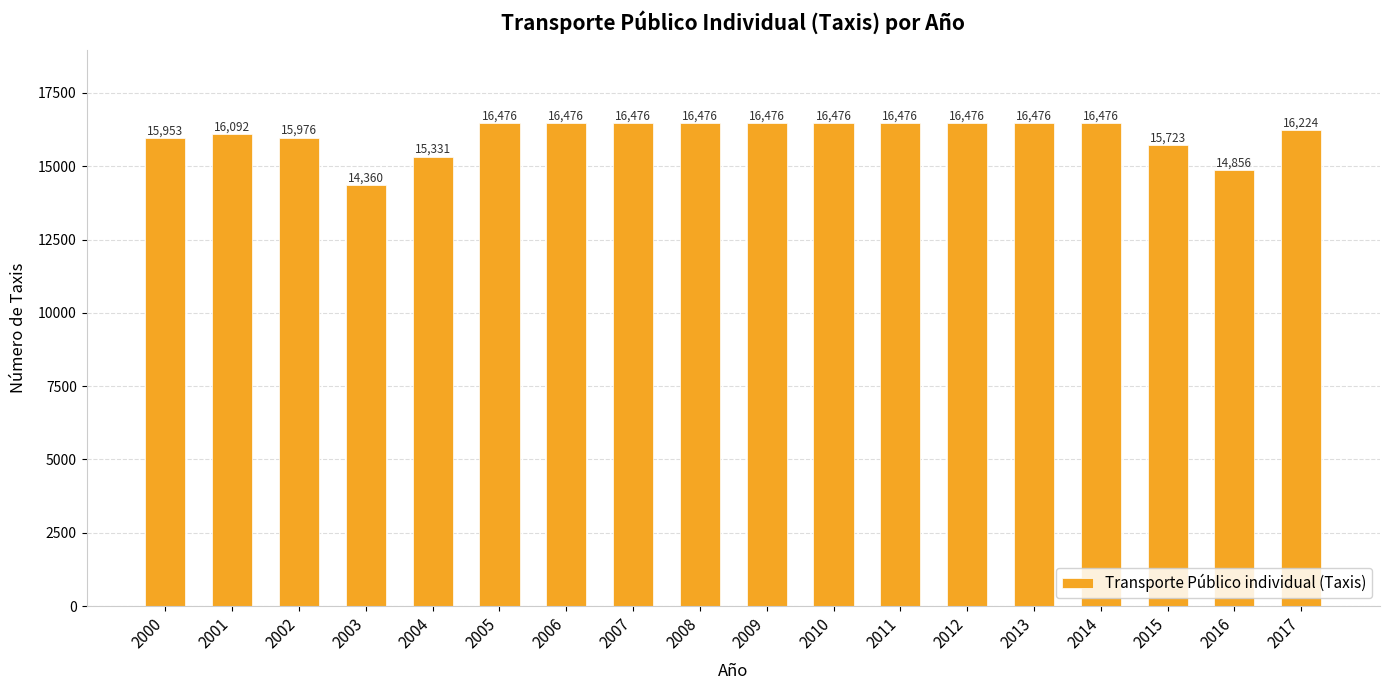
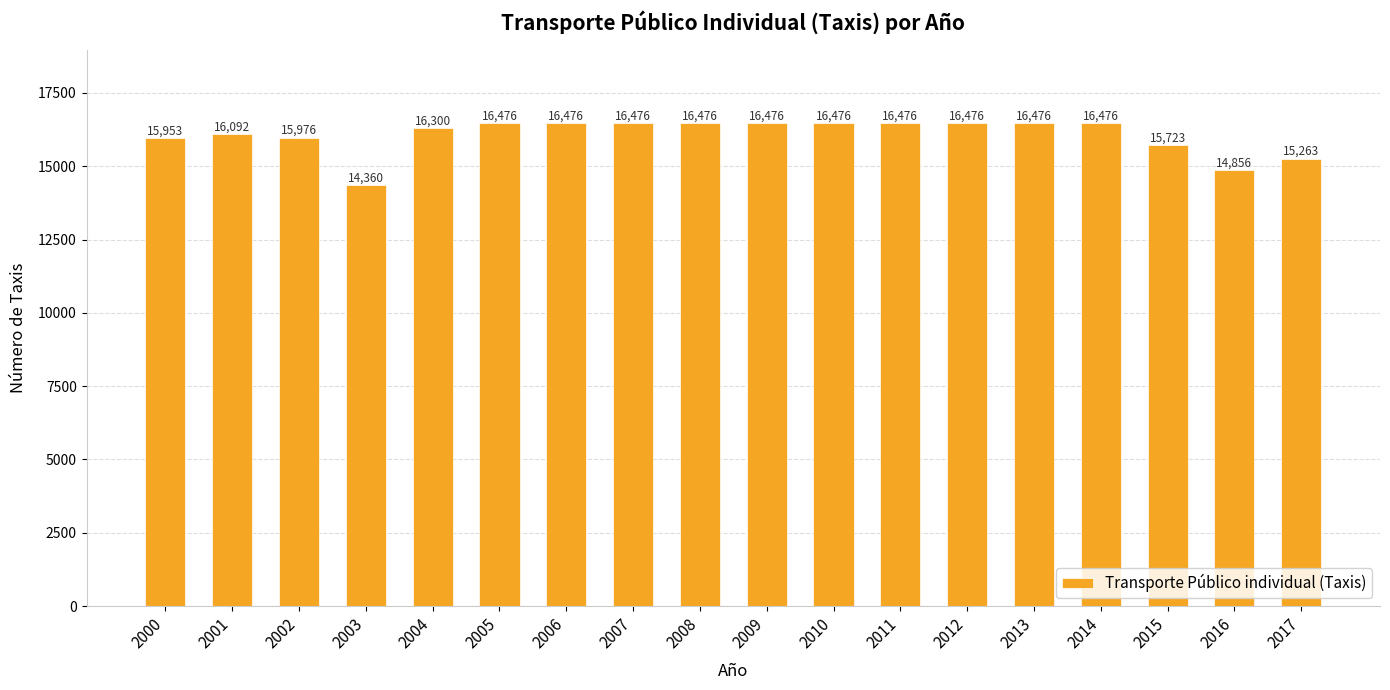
  {
    "2000": "15,953",
    "2001": "16,092",
    "2002": "15,976",
    "2003": "14,360",
-   "2004": "15,331",
+   "2004": "16,300",
    "2005": "16,476",
    "2006": "16,476",
    "2007": "16,476",
    "2008": "16,476",
    "2009": "16,476",
    "2010": "16,476",
    "2011": "16,476",
    "2012": "16,476",
    "2013": "16,476",
    "2014": "16,476",
    "2015": "15,723",
    "2016": "14,856",
-   "2017": "16,224"
+   "2017": "15,263"
  }
